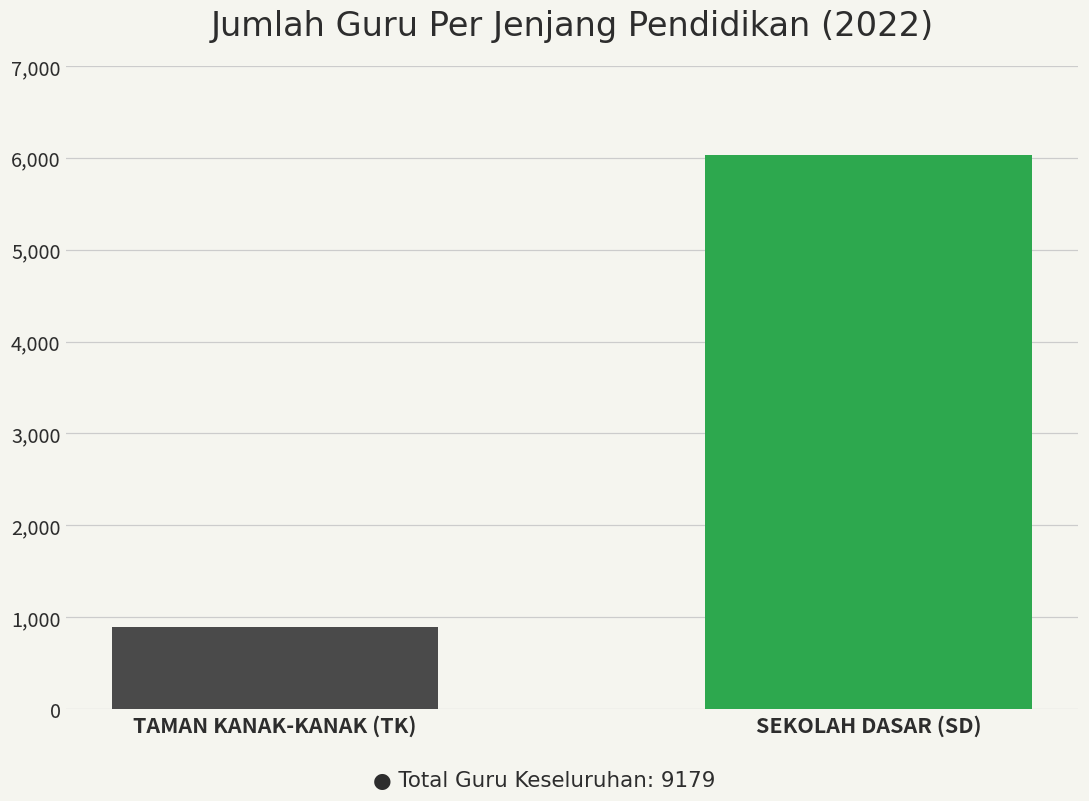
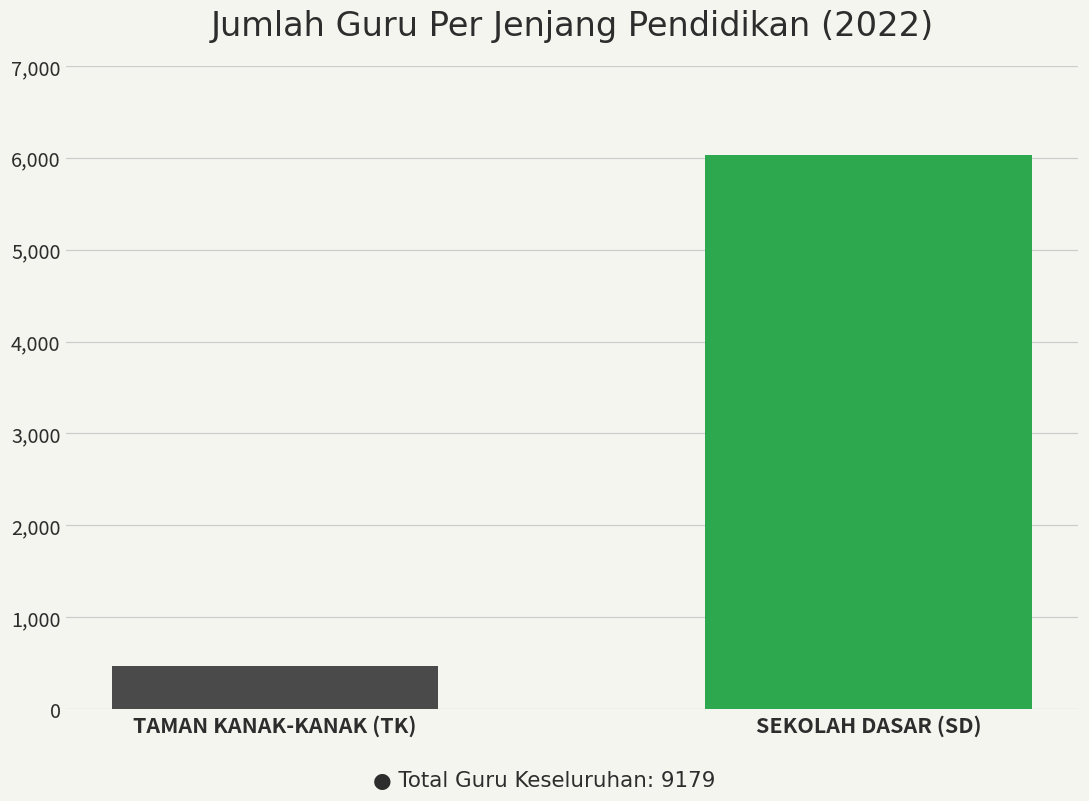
  {
-   "TAMAN KANAK-KANAK (TK)": "900",
+   "TAMAN KANAK-KANAK (TK)": "500",
    "SEKOLAH DASAR (SD)": "6,000"
  }
